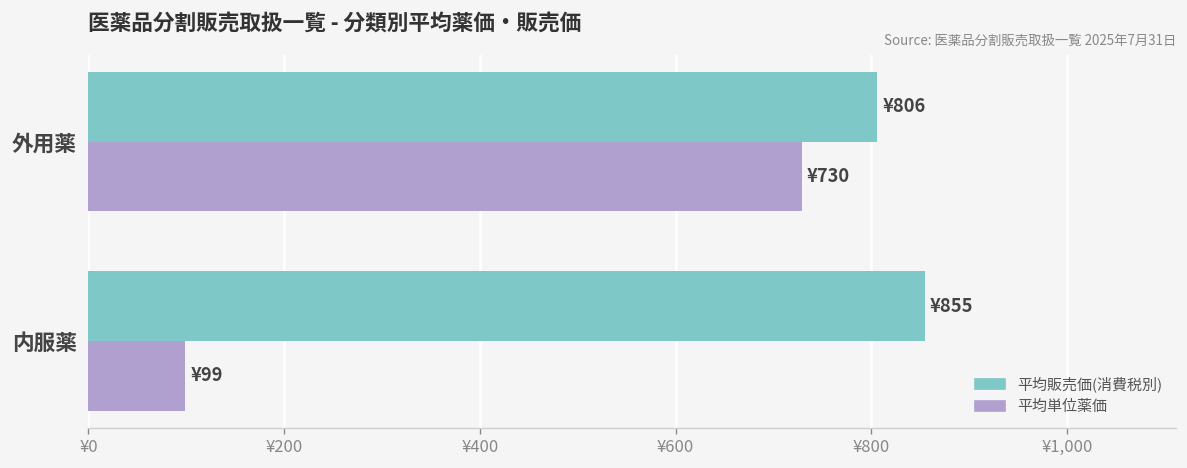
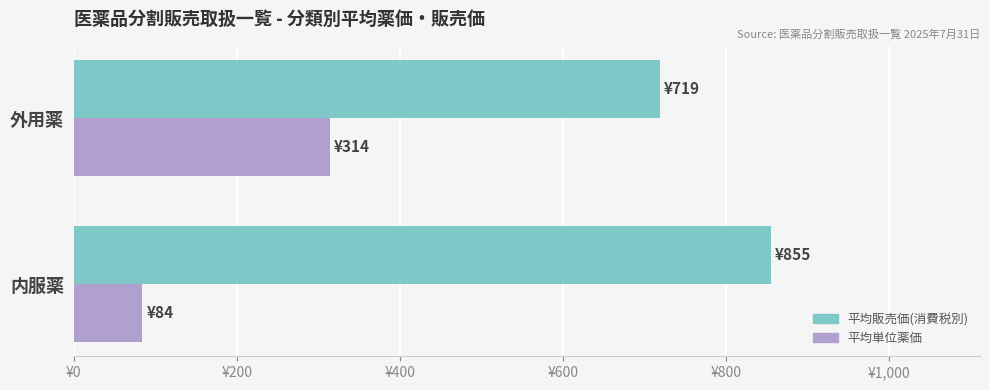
  {
    "平均販売価(消費税別)": {
-     "外用薬": "¥806",
+     "外用薬": "¥719",
      "内服薬": "¥855"
    },
    "平均単位薬価": {
-     "外用薬": "¥730",
-     "内服薬": "¥99"
+     "外用薬": "¥314",
+     "内服薬": "¥84"
    }
  }
